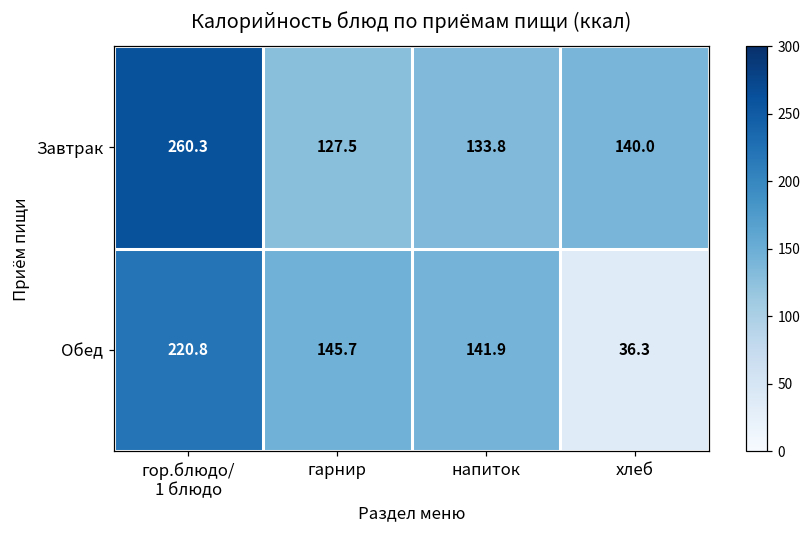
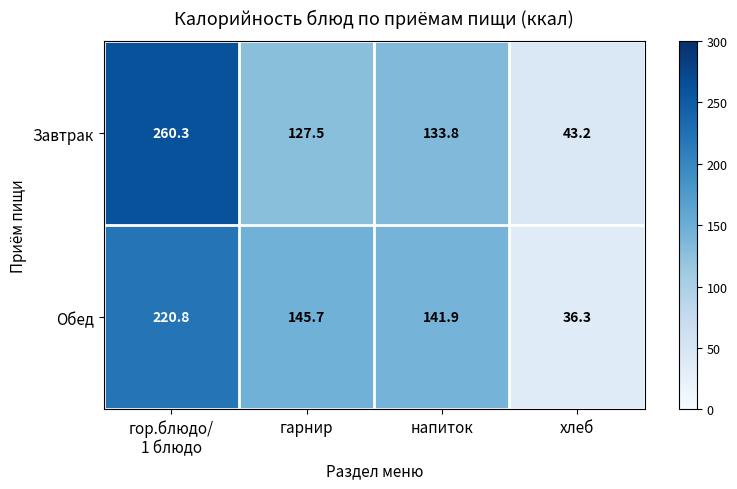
  {
    "Завтрак": {
      "гор.блюдо/ 1 блюдо": 260.3,
      "гарнир": 127.5,
      "напиток": 133.8,
-     "хлеб": 140.0
+     "хлеб": 43.2
    },
    "Обед": {
      "гор.блюдо/ 1 блюдо": 220.8,
      "гарнир": 145.7,
      "напиток": 141.9,
      "хлеб": 36.3
    }
  }
